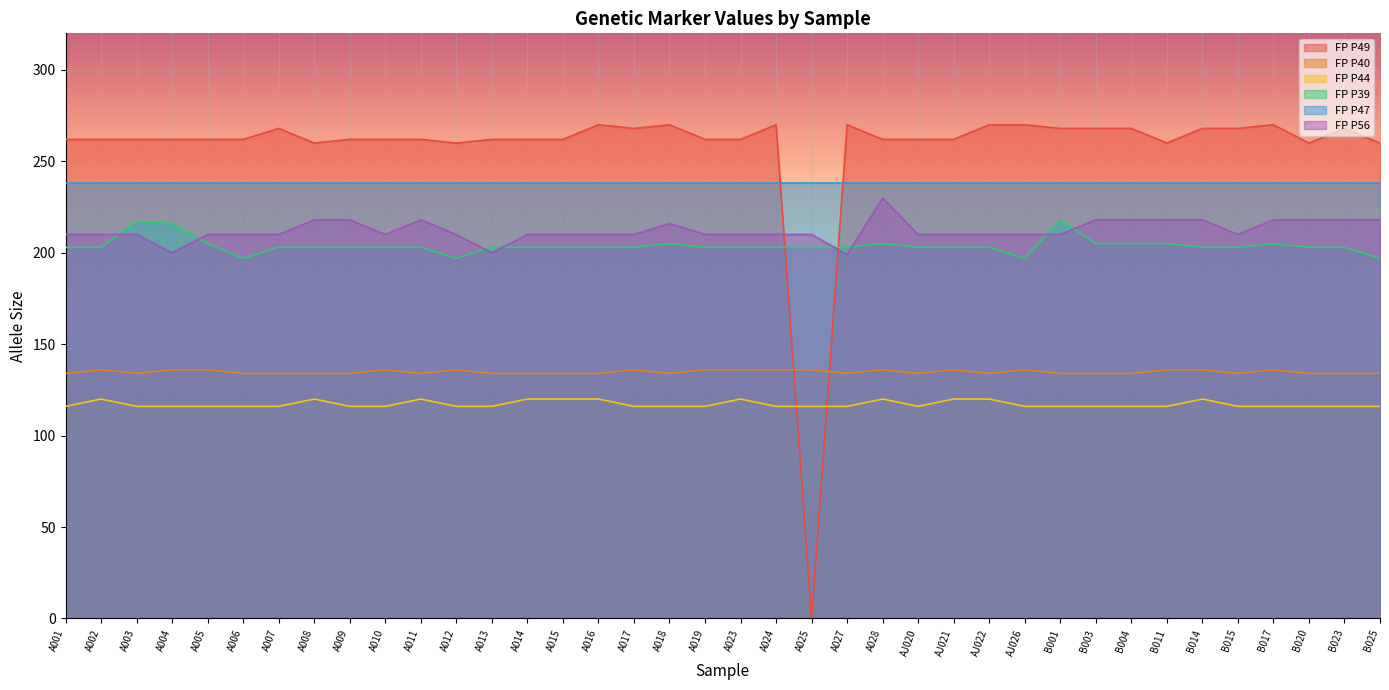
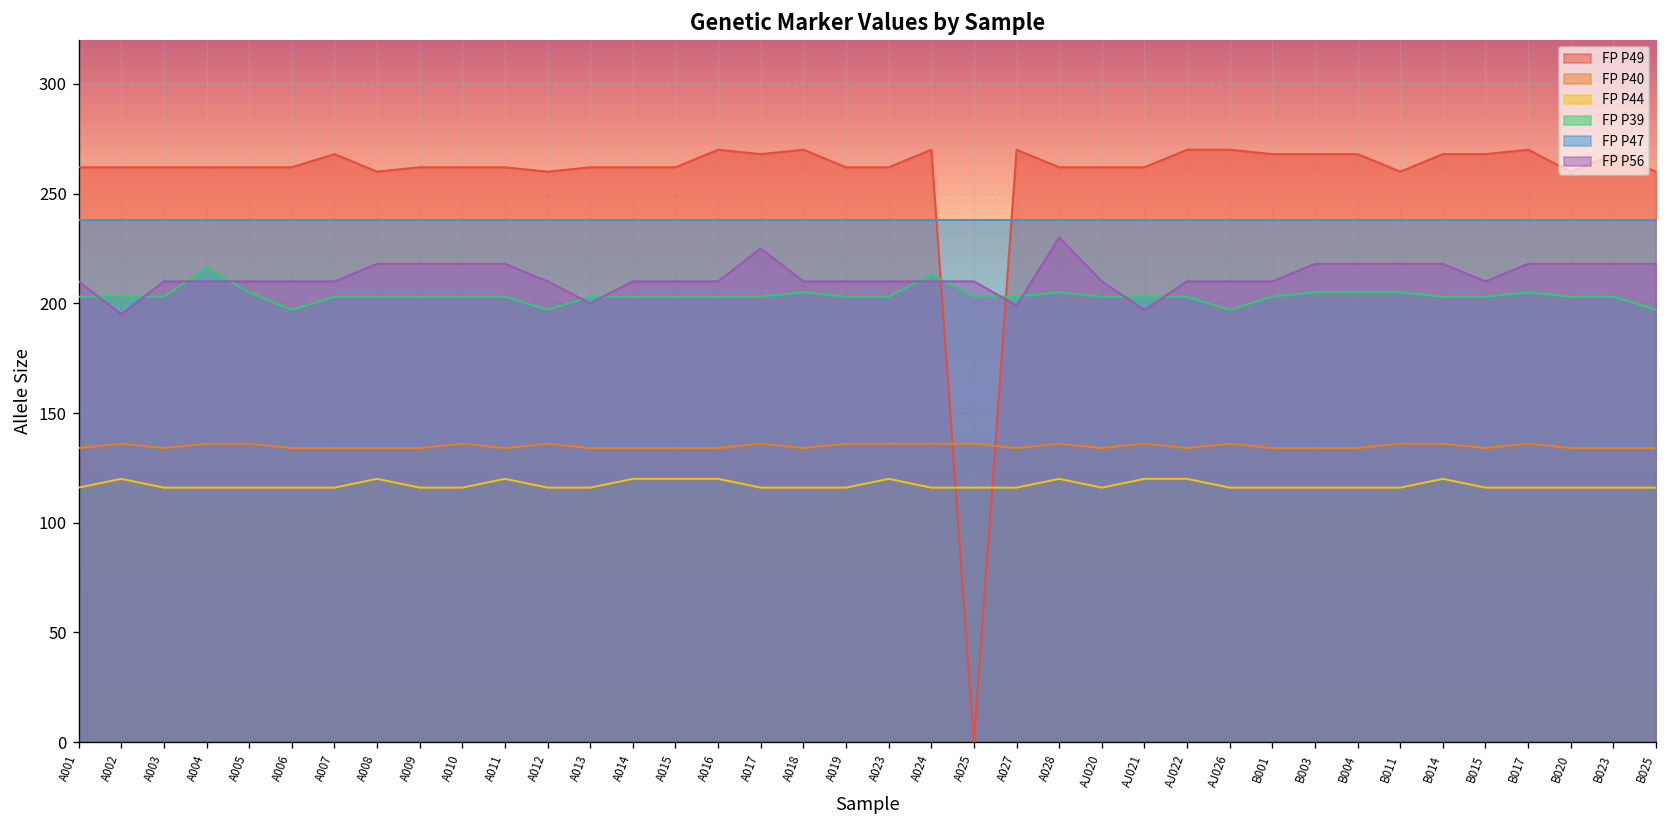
  {
    "FP P39": {
      "A001": 203,
      "A002": 203,
-     "A003": 217,
+     "A003": 203,
      "A004": 216,
      "A005": 205,
      "A006": 197,
      "A007": 203,
      "A008": 203,
      "A009": 203,
      "A010": 203,
      "A011": 203,
      "A012": 197,
      "A013": 203,
      "A014": 203,
      "A015": 203,
      "A016": 203,
      "A017": 203,
      "A018": 205,
      "A019": 203,
      "A023": 203,
-     "A024": 203,
+     "A024": 213,
      "A025": 203,
      "A027": 203,
      "A028": 205,
      "AJ020": 203,
      "AJ021": 203,
      "AJ022": 203,
      "AJ026": 197,
-     "B001": 218,
+     "B001": 203,
      "B003": 205,
      "B004": 205,
      "B011": 205,
      "B014": 203,
      "B015": 203,
      "B017": 205,
      "B020": 203,
      "B023": 203,
      "B025": 197
    },
    "FP P47": {
      "A001": 238,
      "A002": 238,
      "A003": 238,
      "A004": 238,
      "A005": 238,
      "A006": 238,
      "A007": 238,
      "A008": 238,
      "A009": 238,
      "A010": 238,
      "A011": 238,
      "A012": 238,
      "A013": 238,
      "A014": 238,
      "A015": 238,
      "A016": 238,
      "A017": 238,
      "A018": 238,
      "A019": 238,
      "A023": 238,
      "A024": 238,
      "A025": 238,
      "A027": 238,
      "A028": 238,
      "AJ020": 238,
      "AJ021": 238,
      "AJ022": 238,
      "AJ026": 238,
      "B001": 238,
      "B003": 238,
      "B004": 238,
      "B011": 238,
      "B014": 238,
      "B015": 238,
      "B017": 238,
      "B020": 238,
      "B023": 238,
      "B025": 238
    },
    "FP P56": {
      "A001": 210,
-     "A002": 210,
+     "A002": 195,
      "A003": 210,
-     "A004": 200,
+     "A004": 210,
      "A005": 210,
      "A006": 210,
      "A007": 210,
      "A008": 218,
      "A009": 218,
-     "A010": 210,
+     "A010": 218,
      "A011": 218,
      "A012": 210,
      "A013": 200,
      "A014": 210,
      "A015": 210,
      "A016": 210,
-     "A017": 210,
-     "A018": 216,
+     "A017": 225,
+     "A018": 210,
      "A019": 210,
      "A023": 210,
      "A024": 210,
      "A025": 210,
      "A027": 199,
      "A028": 230,
      "AJ020": 210,
-     "AJ021": 210,
+     "AJ021": 197,
      "AJ022": 210,
      "AJ026": 210,
      "B001": 210,
      "B003": 218,
      "B004": 218,
      "B011": 218,
      "B014": 218,
      "B015": 210,
      "B017": 218,
      "B020": 218,
      "B023": 218,
      "B025": 218
    }
  }
